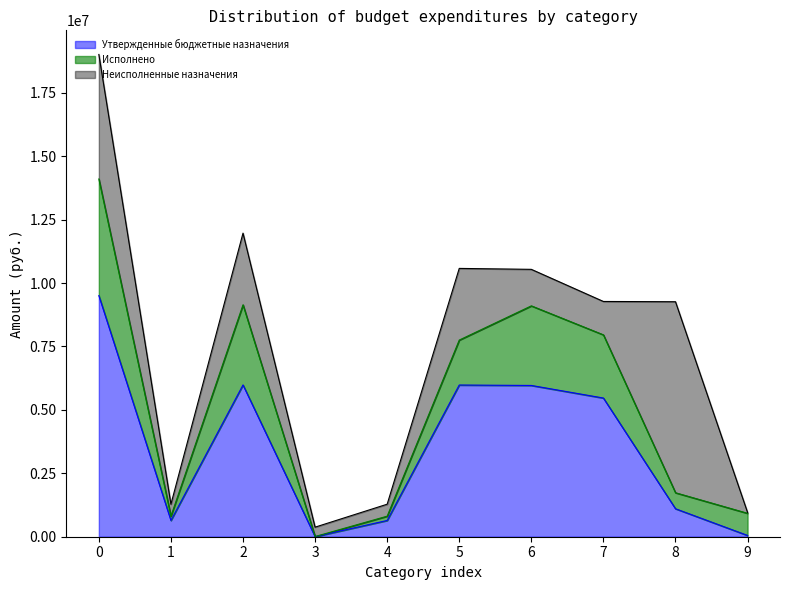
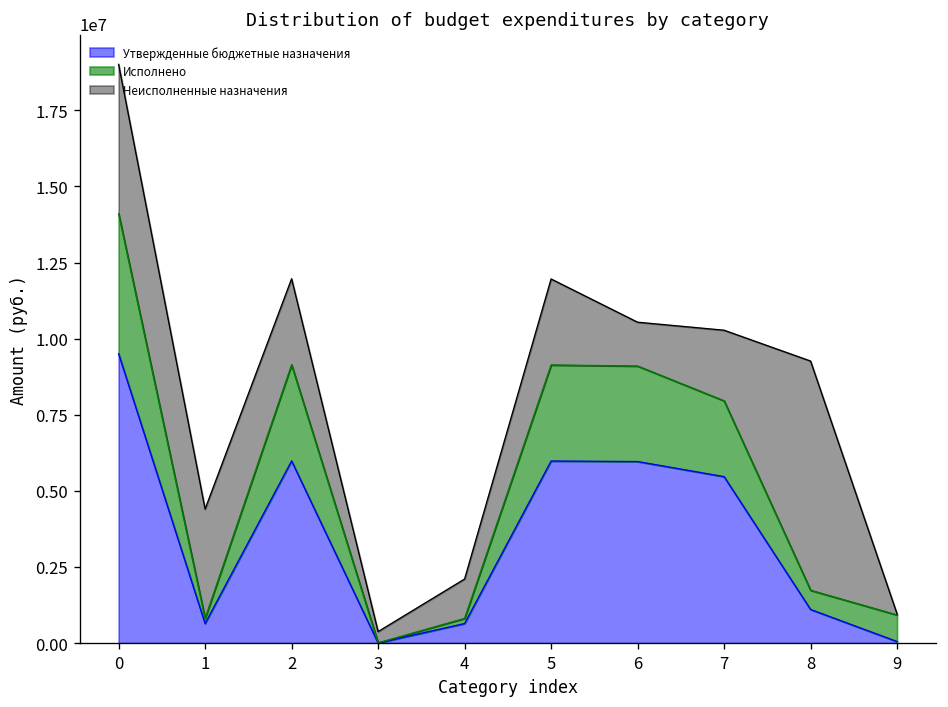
  {
    "Утвержденные бюджетные назначения": {
      "0": 9500000,
      "1": 600000,
      "2": 6000000,
      "4": 600000,
      "5": 6000000,
      "6": 6000000,
      "7": 5500000,
      "8": 1100000,
      "9": 100000
    },
    "Исполнено": {
      "0": 4600000,
      "1": 200000,
      "2": 3200000,
      "4": 200000,
-     "5": 1800000,
+     "5": 3200000,
      "6": 3100000,
      "7": 2500000,
      "8": 600000
    },
    "Неисполненные назначения": {
      "0": 4900000,
-     "1": 500000,
+     "1": 3600000,
      "2": 2800000,
      "3": 400000,
-     "4": 500000,
+     "4": 1300000,
      "5": 2800000,
      "6": 1400000,
-     "7": 1300000,
+     "7": 2300000,
      "8": 7500000
    }
  }
